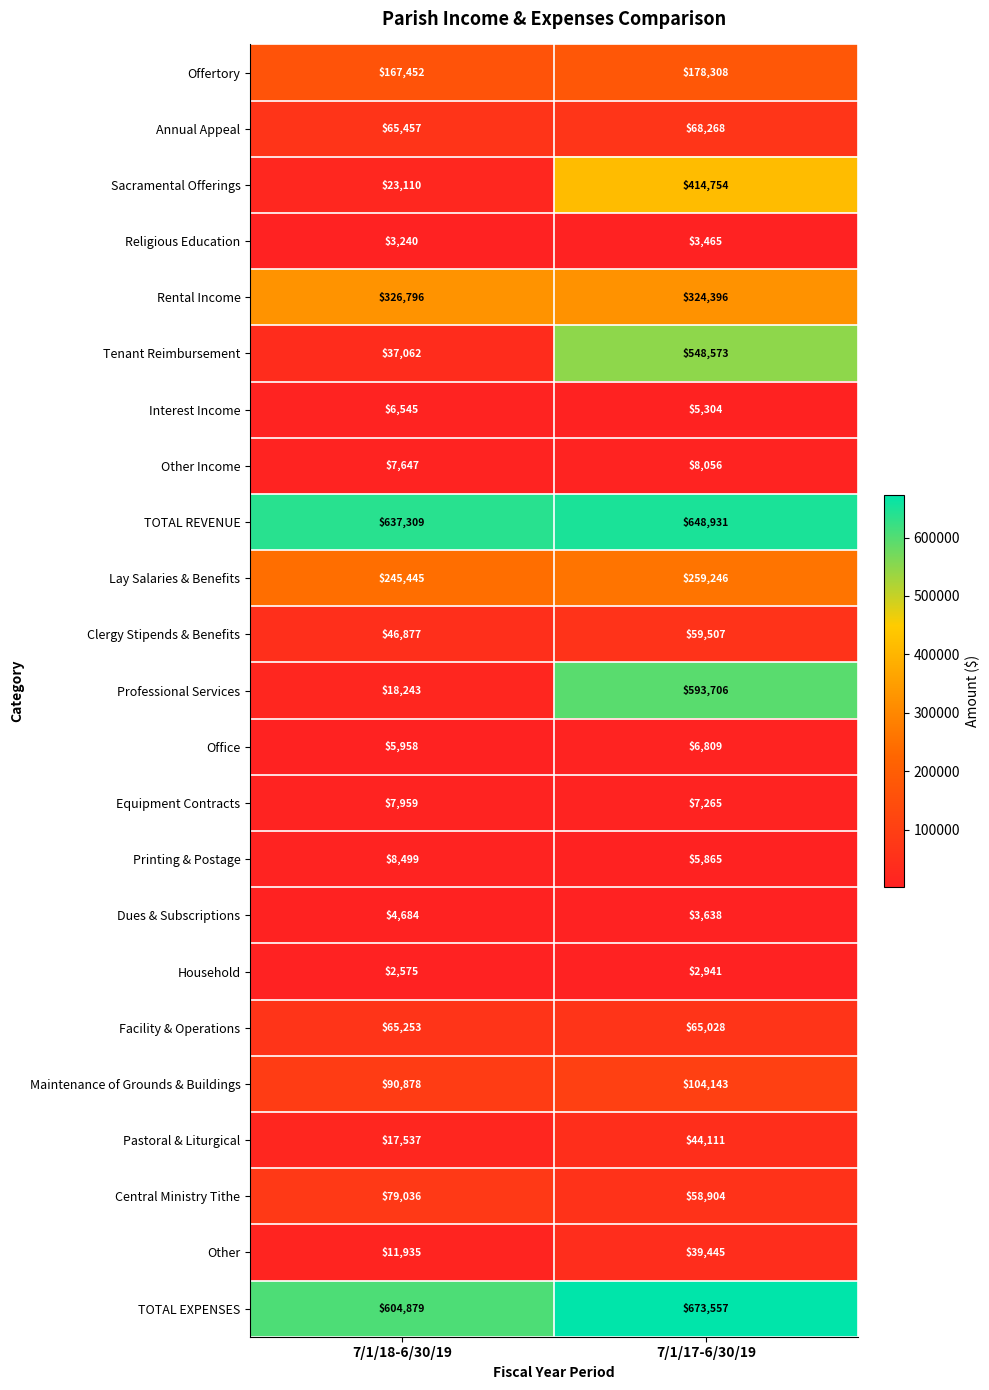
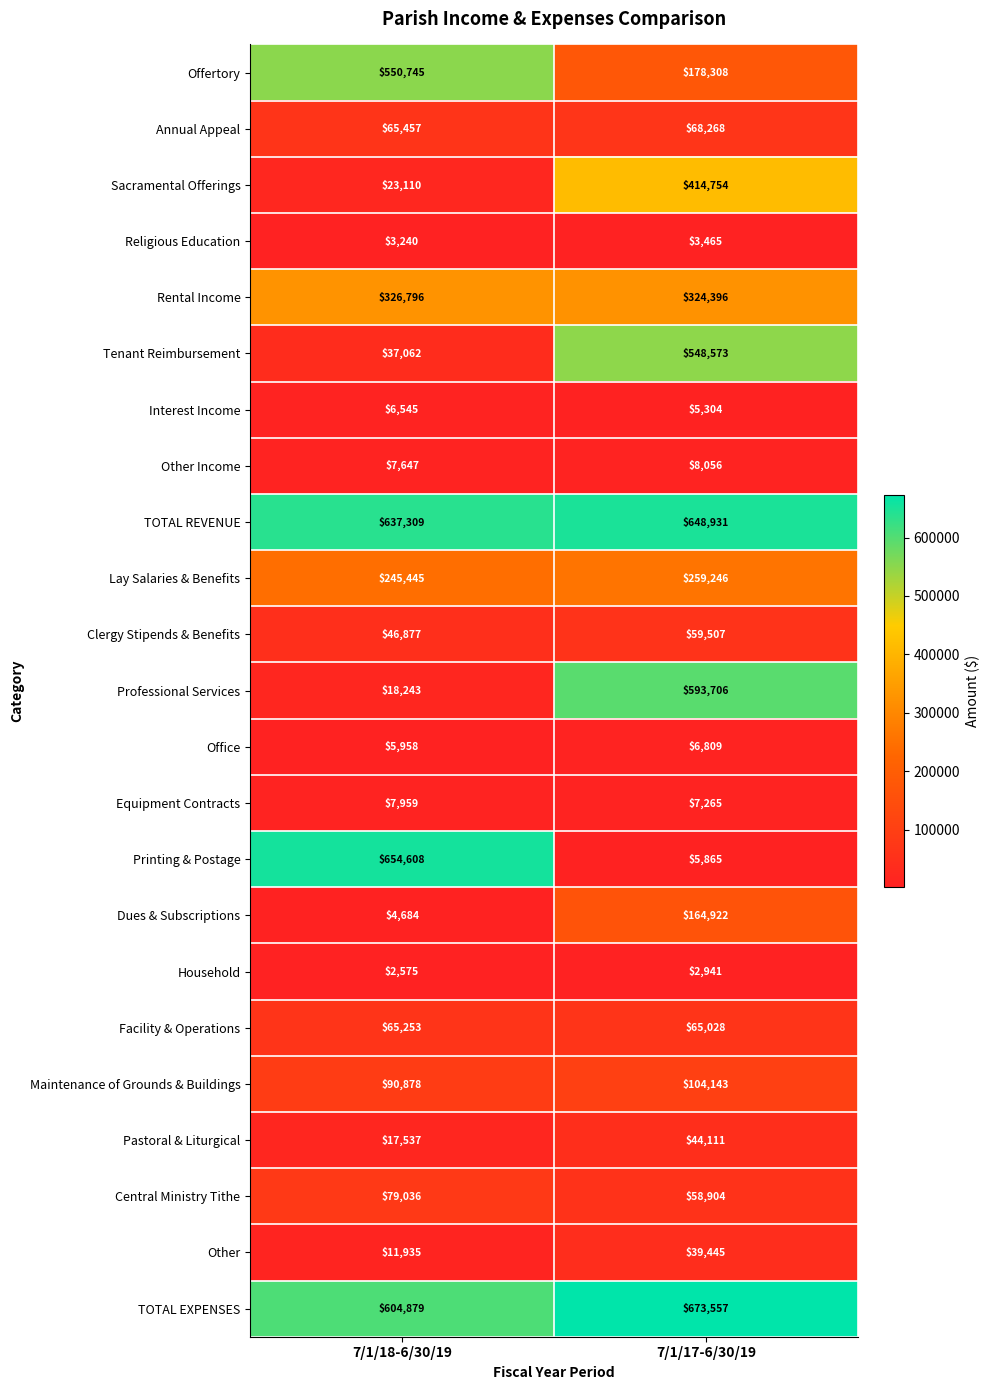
  {
    "Offertory": {
-     "7/1/18-6/30/19": "$167,452",
+     "7/1/18-6/30/19": "$550,745",
      "7/1/17-6/30/19": "$178,308"
    },
    "Annual Appeal": {
      "7/1/18-6/30/19": "$65,457",
      "7/1/17-6/30/19": "$68,268"
    },
    "Sacramental Offerings": {
      "7/1/18-6/30/19": "$23,110",
      "7/1/17-6/30/19": "$414,754"
    },
    "Religious Education": {
      "7/1/18-6/30/19": "$3,240",
      "7/1/17-6/30/19": "$3,465"
    },
    "Rental Income": {
      "7/1/18-6/30/19": "$326,796",
      "7/1/17-6/30/19": "$324,396"
    },
    "Tenant Reimbursement": {
      "7/1/18-6/30/19": "$37,062",
      "7/1/17-6/30/19": "$548,573"
    },
    "Interest Income": {
      "7/1/18-6/30/19": "$6,545",
      "7/1/17-6/30/19": "$5,304"
    },
    "Other Income": {
      "7/1/18-6/30/19": "$7,647",
      "7/1/17-6/30/19": "$8,056"
    },
    "TOTAL REVENUE": {
      "7/1/18-6/30/19": "$637,309",
      "7/1/17-6/30/19": "$648,931"
    },
    "Lay Salaries & Benefits": {
      "7/1/18-6/30/19": "$245,445",
      "7/1/17-6/30/19": "$259,246"
    },
    "Clergy Stipends & Benefits": {
      "7/1/18-6/30/19": "$46,877",
      "7/1/17-6/30/19": "$59,507"
    },
    "Professional Services": {
      "7/1/18-6/30/19": "$18,243",
      "7/1/17-6/30/19": "$593,706"
    },
    "Office": {
      "7/1/18-6/30/19": "$5,958",
      "7/1/17-6/30/19": "$6,809"
    },
    "Equipment Contracts": {
      "7/1/18-6/30/19": "$7,959",
      "7/1/17-6/30/19": "$7,265"
    },
    "Printing & Postage": {
-     "7/1/18-6/30/19": "$8,499",
+     "7/1/18-6/30/19": "$654,608",
      "7/1/17-6/30/19": "$5,865"
    },
    "Dues & Subscriptions": {
      "7/1/18-6/30/19": "$4,684",
-     "7/1/17-6/30/19": "$3,638"
+     "7/1/17-6/30/19": "$164,922"
    },
    "Household": {
      "7/1/18-6/30/19": "$2,575",
      "7/1/17-6/30/19": "$2,941"
    },
    "Facility & Operations": {
      "7/1/18-6/30/19": "$65,253",
      "7/1/17-6/30/19": "$65,028"
    },
    "Maintenance of Grounds & Buildings": {
      "7/1/18-6/30/19": "$90,878",
      "7/1/17-6/30/19": "$104,143"
    },
    "Pastoral & Liturgical": {
      "7/1/18-6/30/19": "$17,537",
      "7/1/17-6/30/19": "$44,111"
    },
    "Central Ministry Tithe": {
      "7/1/18-6/30/19": "$79,036",
      "7/1/17-6/30/19": "$58,904"
    },
    "Other": {
      "7/1/18-6/30/19": "$11,935",
      "7/1/17-6/30/19": "$39,445"
    },
    "TOTAL EXPENSES": {
      "7/1/18-6/30/19": "$604,879",
      "7/1/17-6/30/19": "$673,557"
    }
  }
